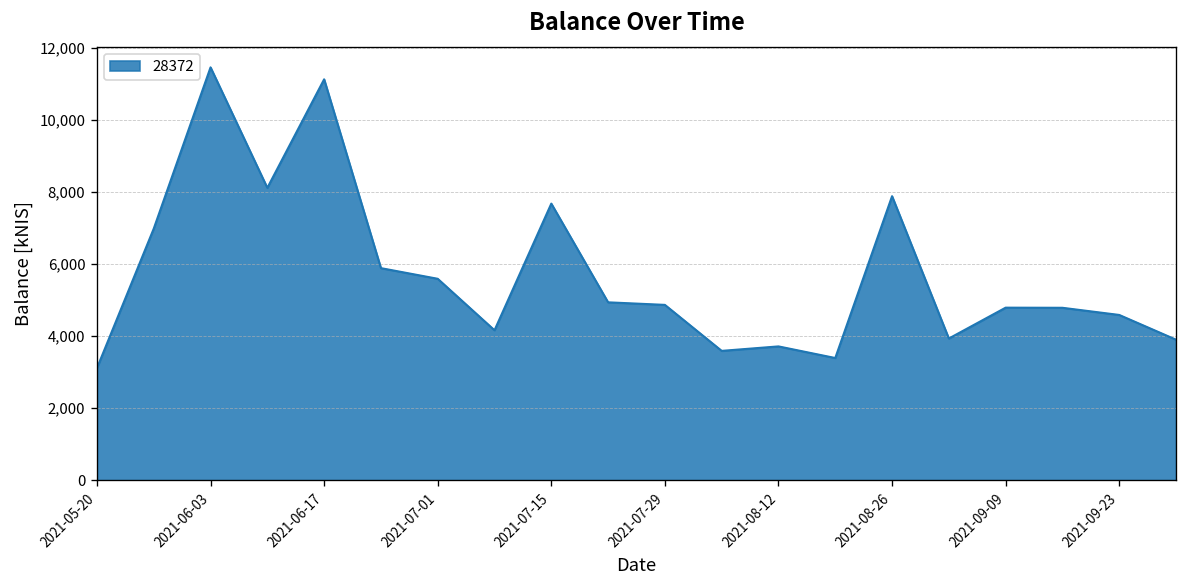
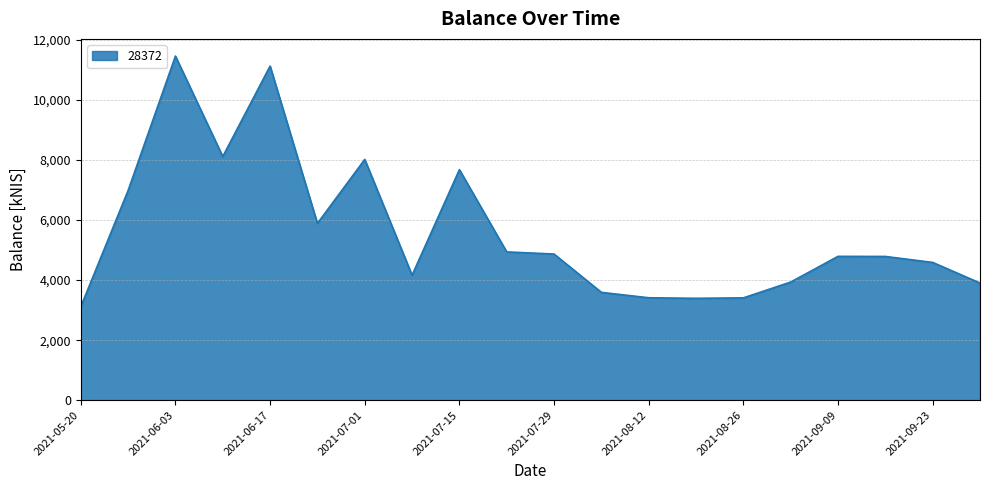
  {
    "2021-05-20": "3,100",
    "2021-06-03": "11,500",
    "2021-06-17": "11,100",
-   "2021-07-01": "5,600",
+   "2021-07-01": "8,000",
    "2021-07-15": "7,700",
    "2021-07-29": "4,900",
-   "2021-08-12": "3,700",
-   "2021-08-26": "7,900",
+   "2021-08-12": "3,400",
+   "2021-08-26": "3,400",
    "2021-09-09": "4,800",
    "2021-09-23": "4,600"
  }
